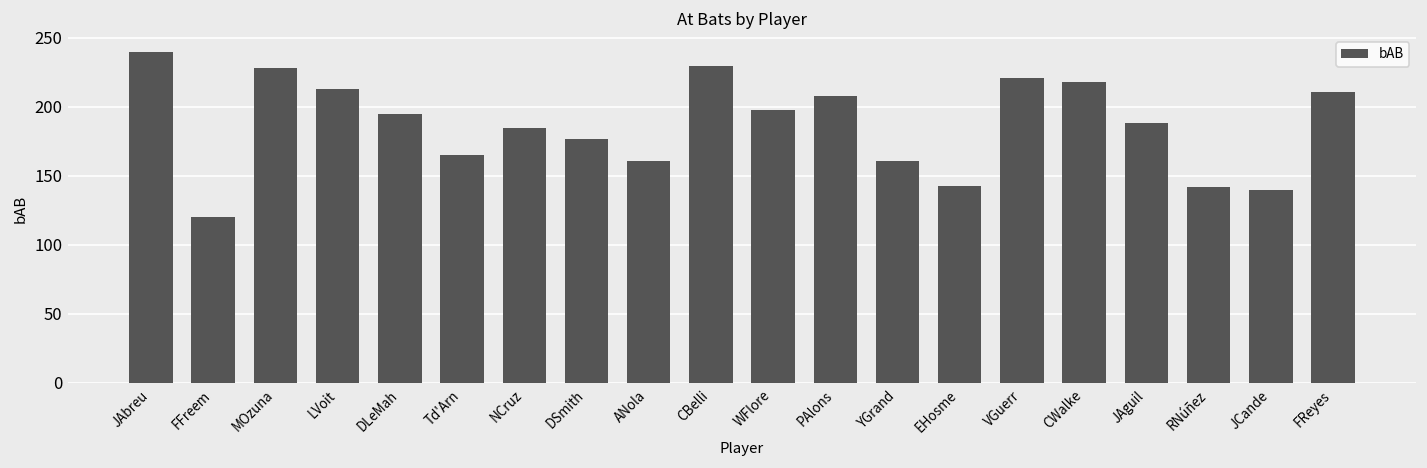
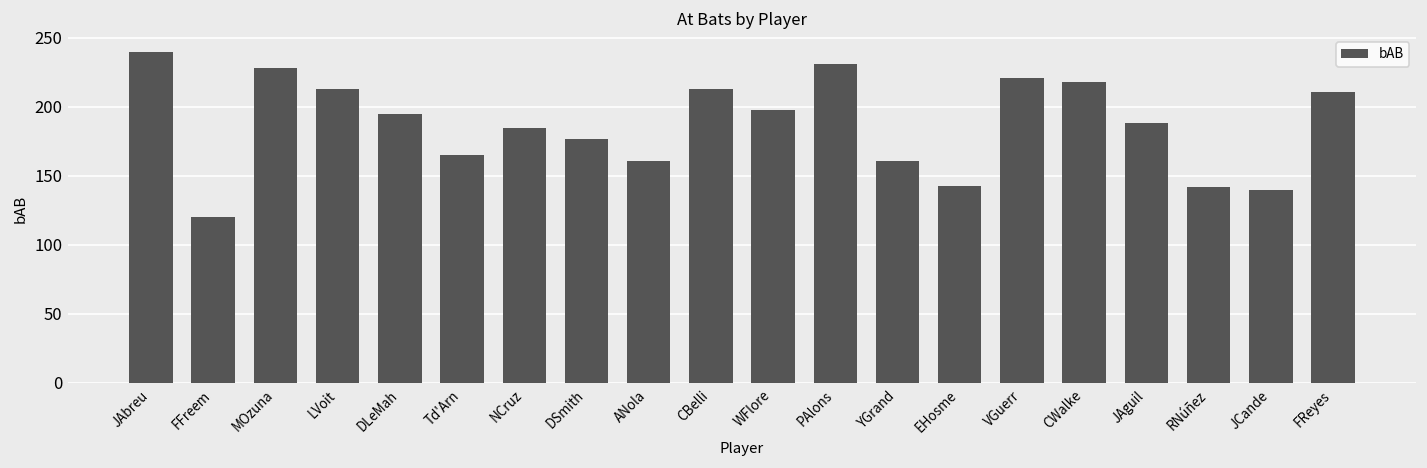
  {
    "JAbreu": 240,
    "FFreem": 120,
    "MOzuna": 228,
    "LVoit": 213,
    "DLeMah": 195,
    "Td'Arn": 165,
    "NCruz": 185,
    "DSmith": 177,
    "ANola": 161,
-   "CBelli": 230,
+   "CBelli": 213,
    "WFlore": 198,
-   "PAlons": 208,
+   "PAlons": 231,
    "YGrand": 161,
    "EHosme": 143,
    "VGuerr": 221,
    "CWalke": 218,
    "JAguil": 188,
    "RNúñez": 142,
    "JCande": 140,
    "FReyes": 211
  }
